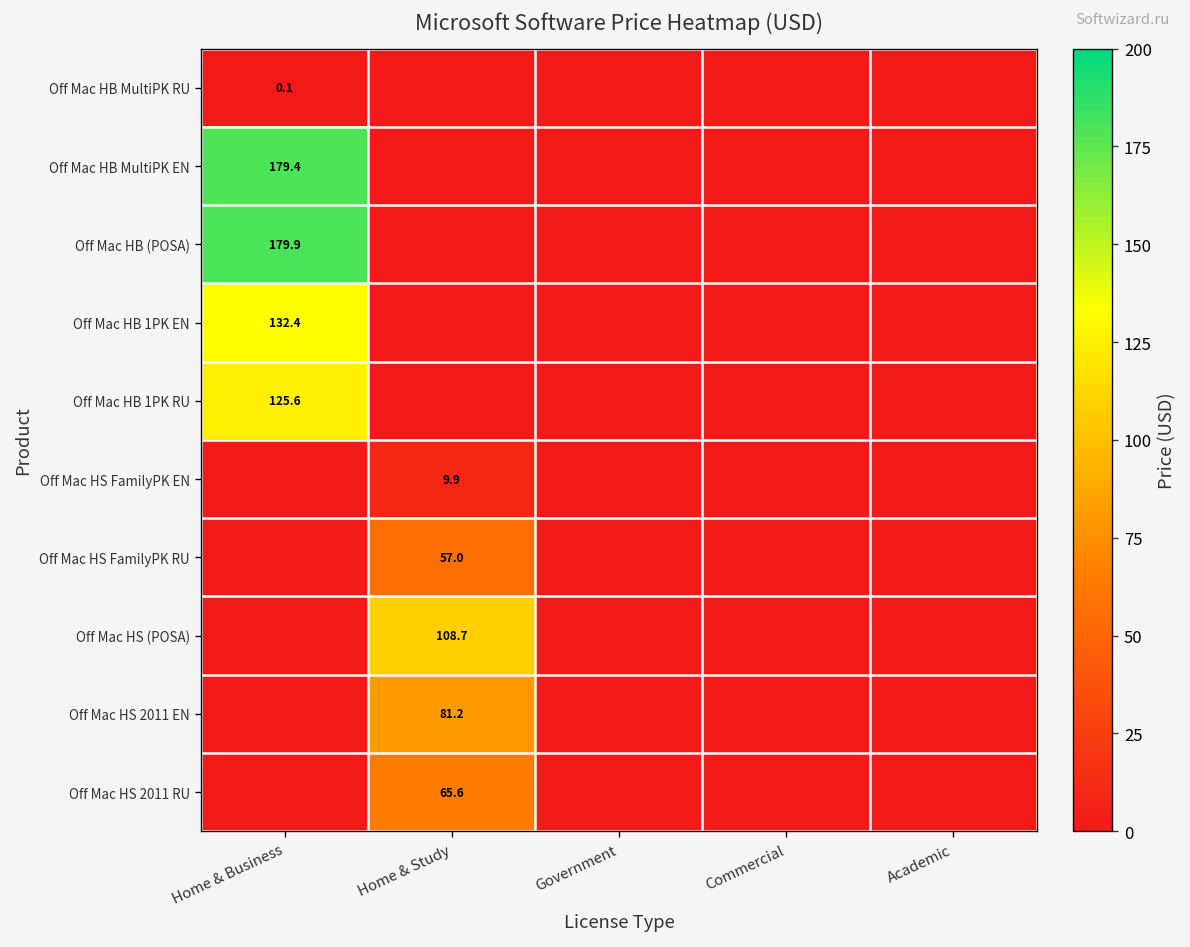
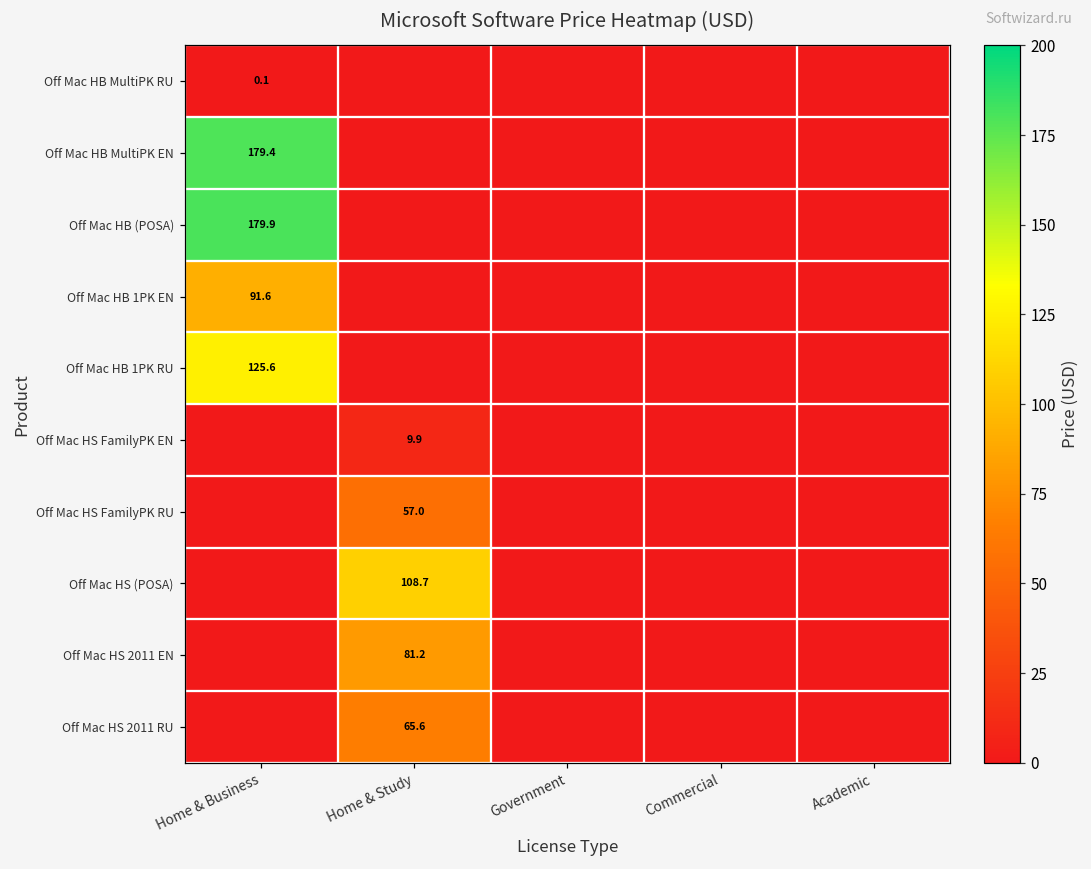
  {
    "Off Mac HB MultiPK RU": {
      "Home & Business": 0.1
    },
    "Off Mac HB MultiPK EN": {
      "Home & Business": 179.4
    },
    "Off Mac HB (POSA)": {
      "Home & Business": 179.9
    },
    "Off Mac HB 1PK EN": {
-     "Home & Business": 132.4
+     "Home & Business": 91.6
    },
    "Off Mac HB 1PK RU": {
      "Home & Business": 125.6
    },
    "Off Mac HS FamilyPK EN": {
      "Home & Study": 9.9
    },
    "Off Mac HS FamilyPK RU": {
      "Home & Study": 57.0
    },
    "Off Mac HS (POSA)": {
      "Home & Study": 108.7
    },
    "Off Mac HS 2011 EN": {
      "Home & Study": 81.2
    },
    "Off Mac HS 2011 RU": {
      "Home & Study": 65.6
    }
  }
